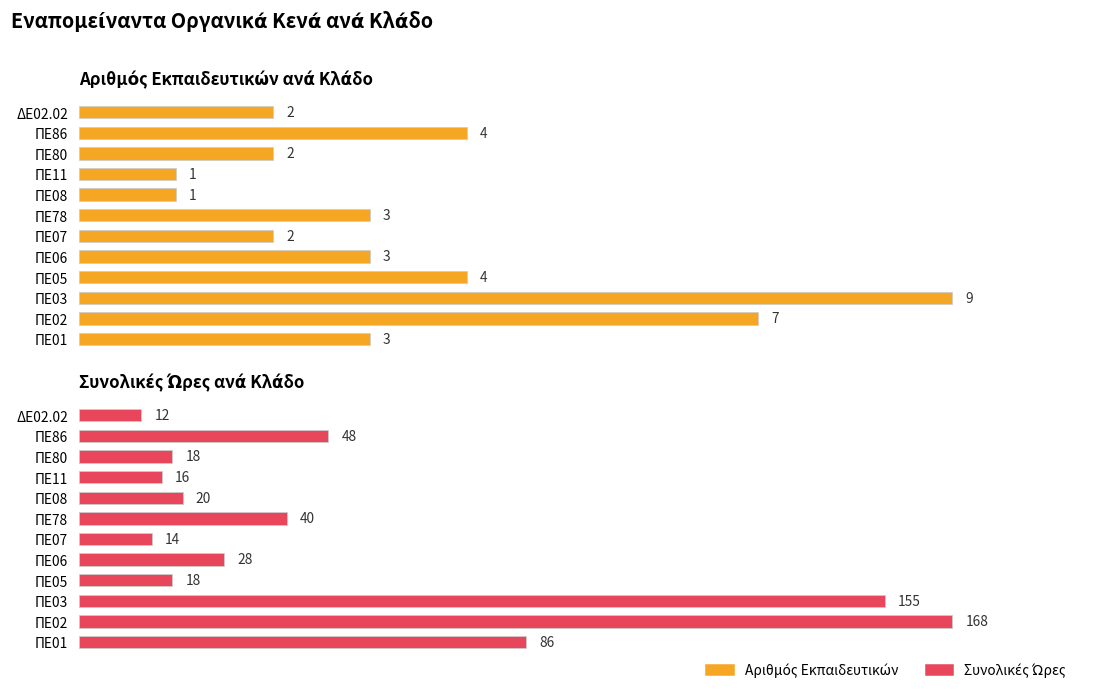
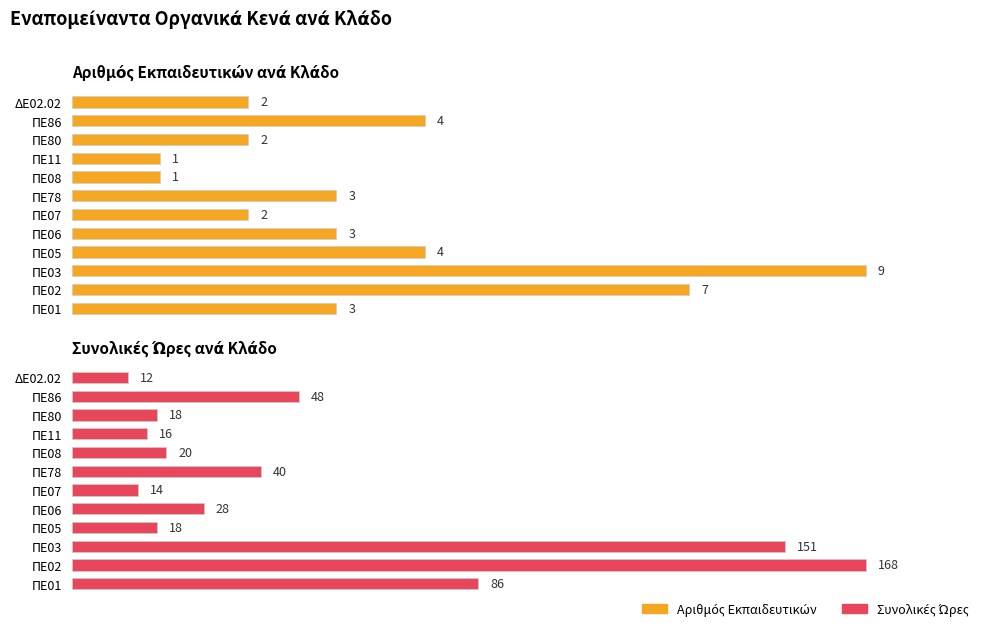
  {
    "Συνολικές Ώρες ανά Κλάδο": {
-     "ΠΕ03": 155
+     "ΠΕ03": 151
    }
  }
